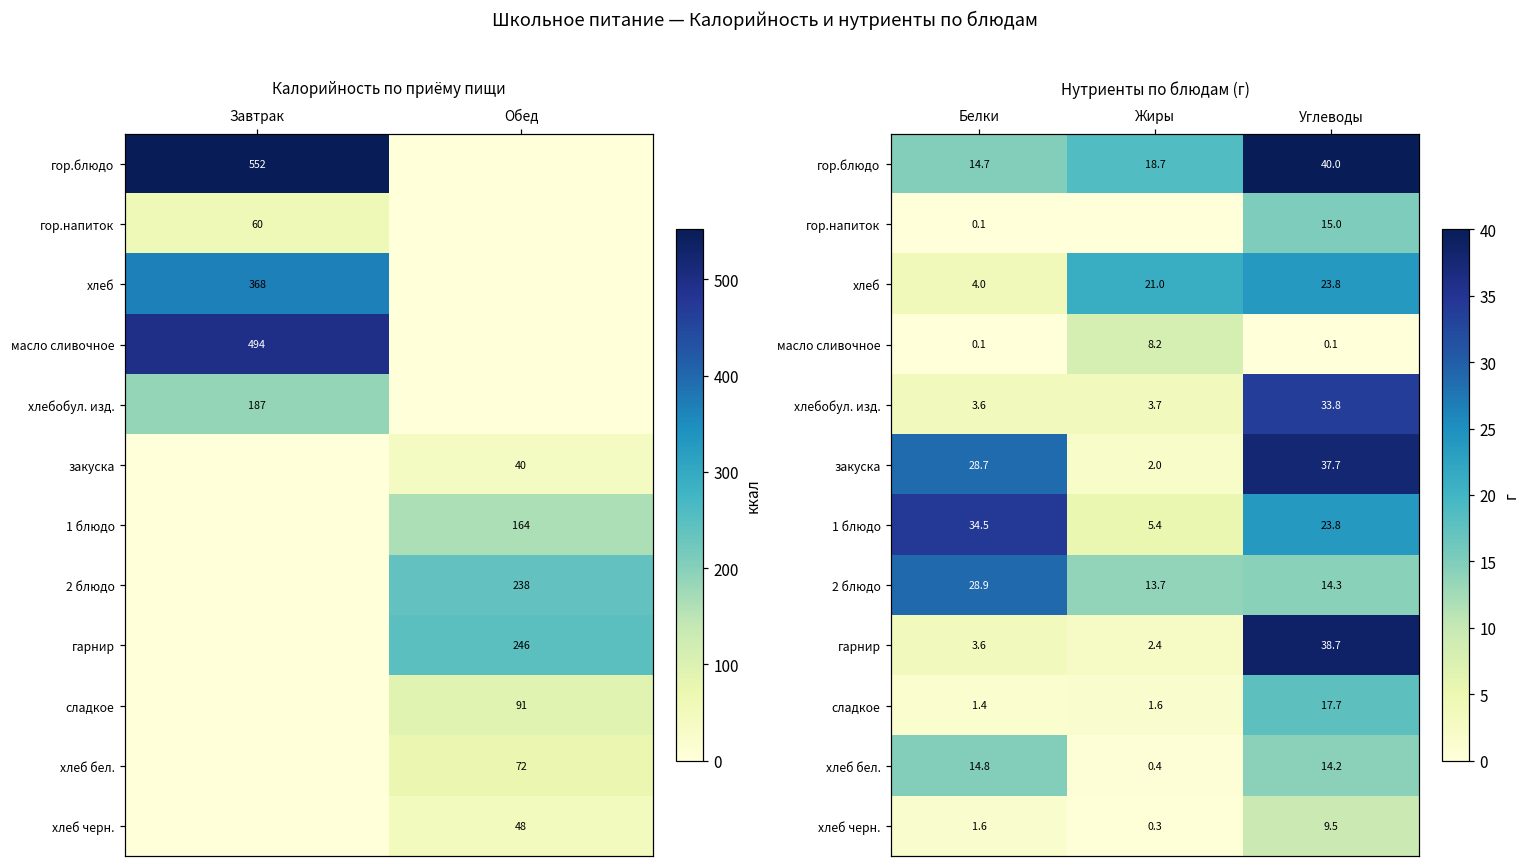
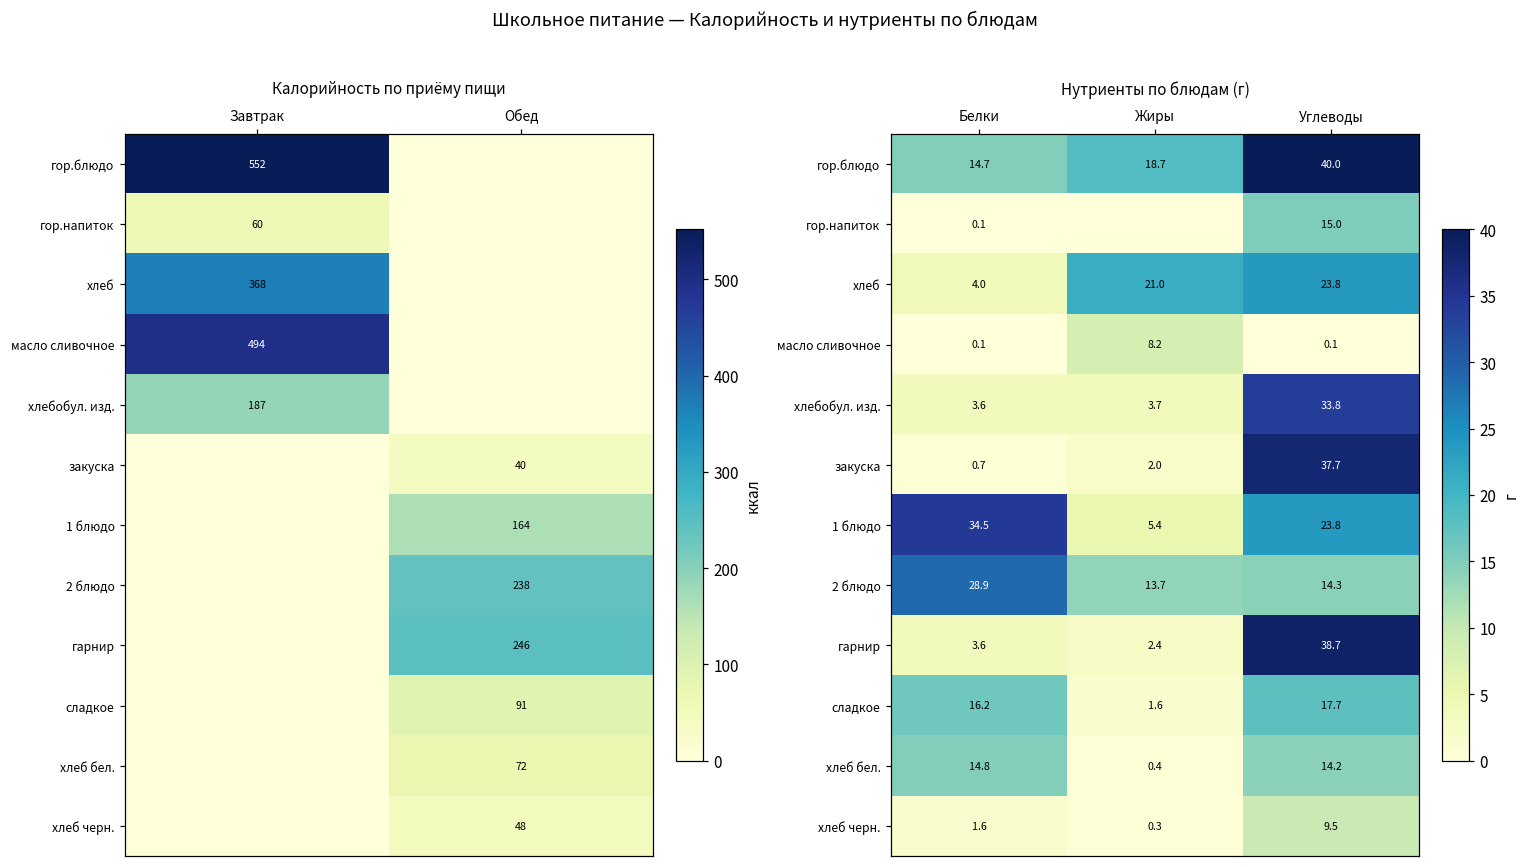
  {
    "Калорийность по приёму пищи": {
      "гор.блюдо": {
        "Завтрак": 552
      },
      "гор.напиток": {
        "Завтрак": 60
      },
      "хлеб": {
        "Завтрак": 368
      },
      "масло сливочное": {
        "Завтрак": 494
      },
      "хлебобул. изд.": {
        "Завтрак": 187
      },
      "закуска": {
        "Обед": 40
      },
      "1 блюдо": {
        "Обед": 164
      },
      "2 блюдо": {
        "Обед": 238
      },
      "гарнир": {
        "Обед": 246
      },
      "сладкое": {
        "Обед": 91
      },
      "хлеб бел.": {
        "Обед": 72
      },
      "хлеб черн.": {
        "Обед": 48
      }
    },
    "Нутриенты по блюдам (г)": {
      "гор.блюдо": {
        "Белки": 14.7,
        "Жиры": 18.7,
        "Углеводы": 40.0
      },
      "гор.напиток": {
        "Белки": 0.1,
        "Углеводы": 15.0
      },
      "хлеб": {
        "Белки": 4.0,
        "Жиры": 21.0,
        "Углеводы": 23.8
      },
      "масло сливочное": {
        "Белки": 0.1,
        "Жиры": 8.2,
        "Углеводы": 0.1
      },
      "хлебобул. изд.": {
        "Белки": 3.6,
        "Жиры": 3.7,
        "Углеводы": 33.8
      },
      "закуска": {
-       "Белки": 28.7,
+       "Белки": 0.7,
        "Жиры": 2.0,
        "Углеводы": 37.7
      },
      "1 блюдо": {
        "Белки": 34.5,
        "Жиры": 5.4,
        "Углеводы": 23.8
      },
      "2 блюдо": {
        "Белки": 28.9,
        "Жиры": 13.7,
        "Углеводы": 14.3
      },
      "гарнир": {
        "Белки": 3.6,
        "Жиры": 2.4,
        "Углеводы": 38.7
      },
      "сладкое": {
-       "Белки": 1.4,
+       "Белки": 16.2,
        "Жиры": 1.6,
        "Углеводы": 17.7
      },
      "хлеб бел.": {
        "Белки": 14.8,
        "Жиры": 0.4,
        "Углеводы": 14.2
      },
      "хлеб черн.": {
        "Белки": 1.6,
        "Жиры": 0.3,
        "Углеводы": 9.5
      }
    }
  }
